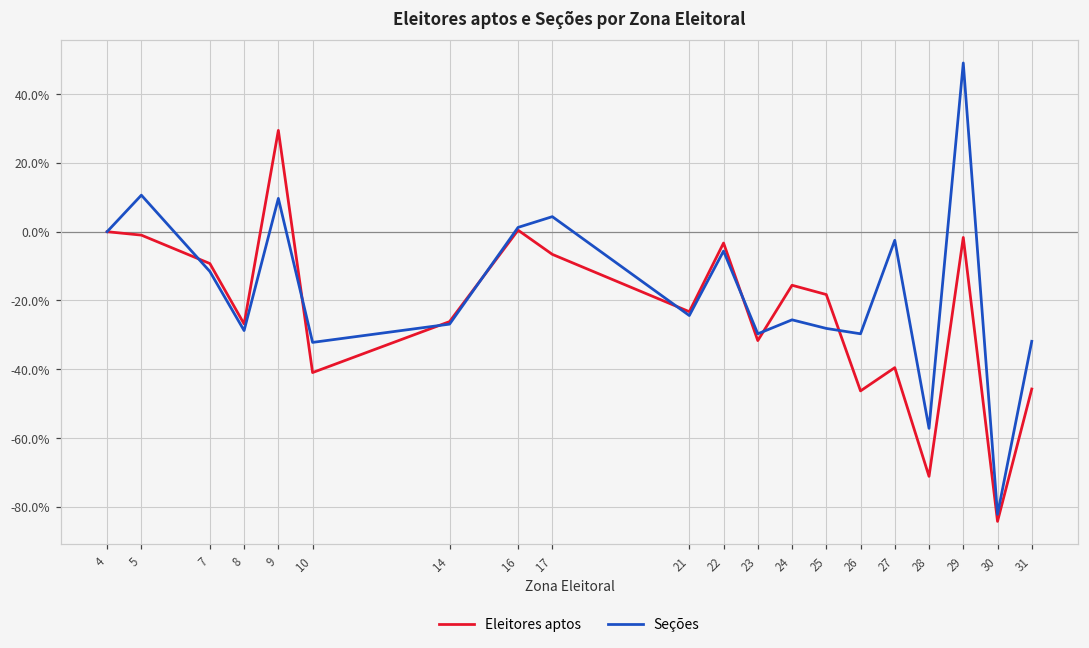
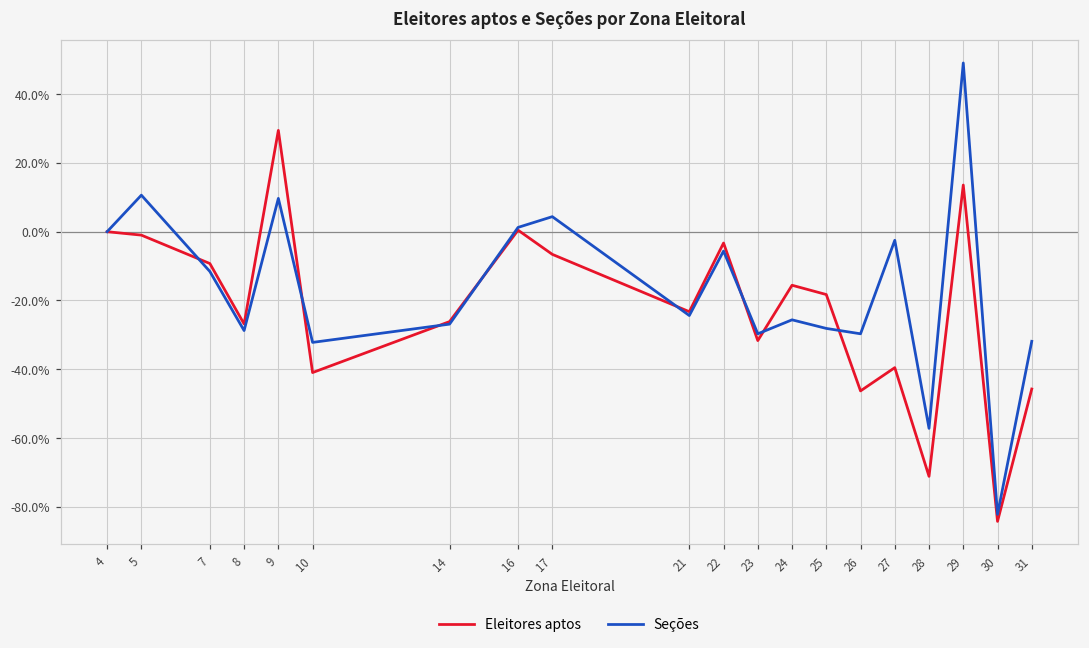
  {
    "Eleitores aptos": {
      "5": "-1%",
      "7": "-9%",
      "8": "-27%",
      "9": "29%",
      "10": "-41%",
      "17": "-7%",
      "21": "-23%",
      "22": "-3%",
      "23": "-32%",
      "24": "-16%",
      "25": "-18%",
      "26": "-46%",
      "27": "-40%",
      "28": "-71%",
-     "29": "-2%",
+     "29": "14%",
      "30": "-84%",
      "31": "-46%"
    },
    "Seções": {
      "5": "11%",
      "7": "-12%",
      "8": "-29%",
      "9": "10%",
      "10": "-32%",
      "17": "4%",
      "21": "-24%",
      "22": "-6%",
      "23": "-30%",
      "24": "-26%",
      "25": "-28%",
      "26": "-30%",
      "27": "-3%",
      "28": "-57%",
      "29": "49%",
      "30": "-82%",
      "31": "-32%"
    }
  }
